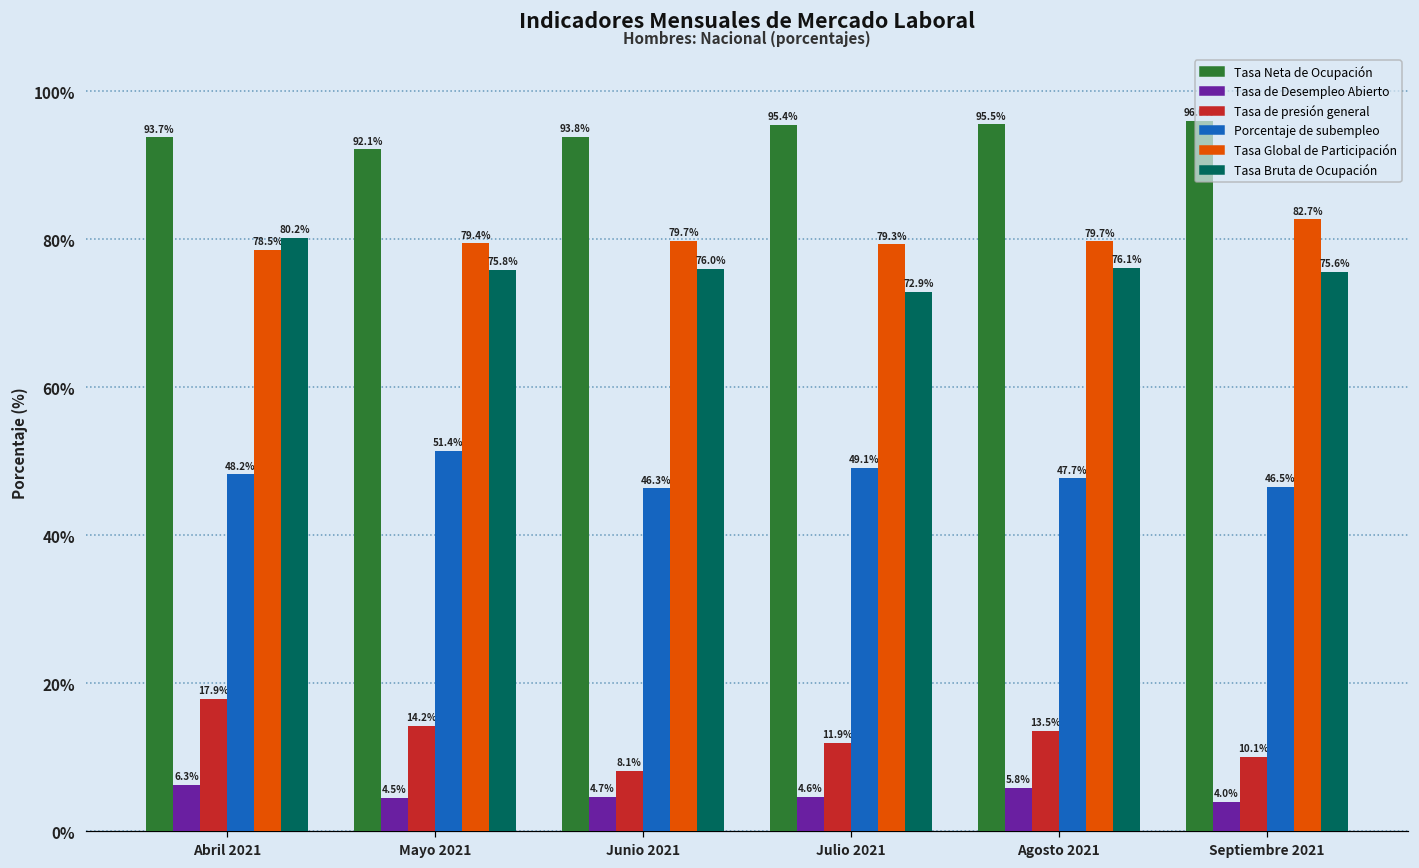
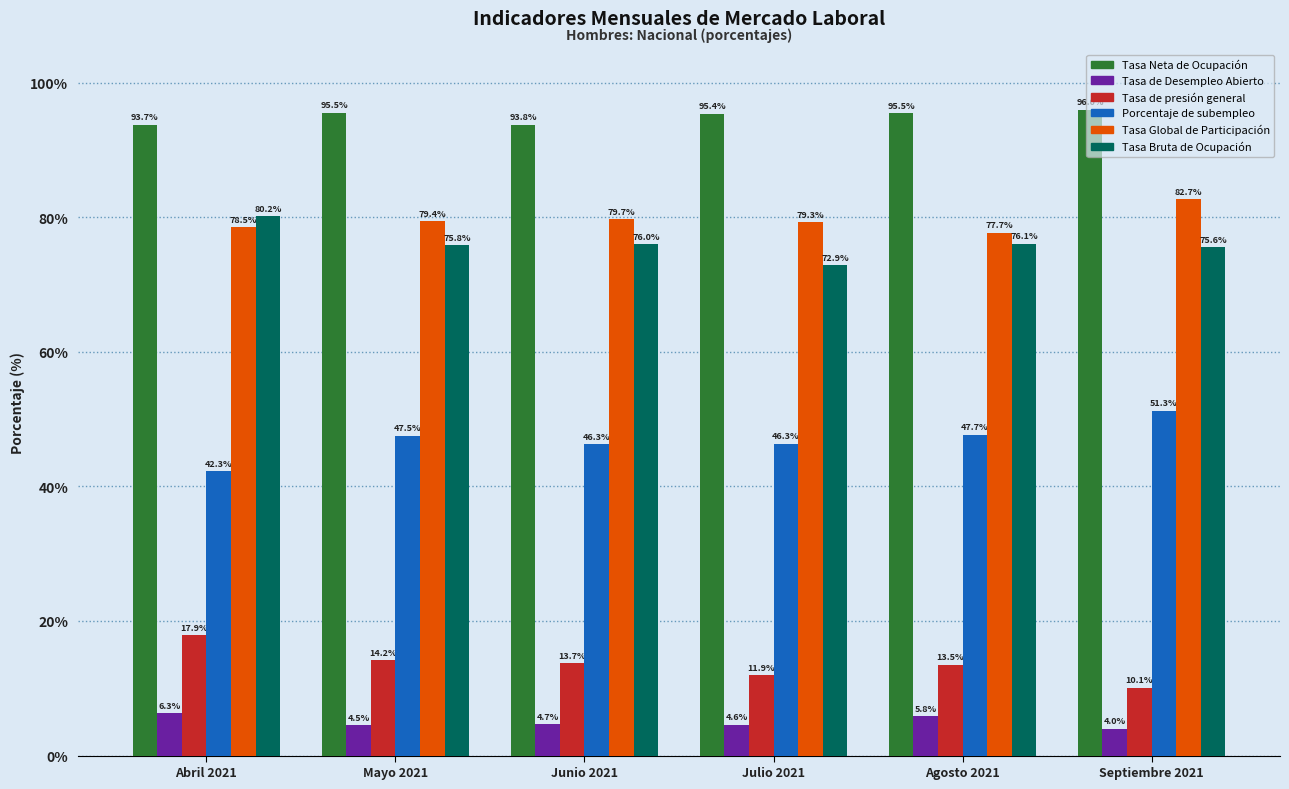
  {
    "Tasa Neta de Ocupación": {
      "Abril 2021": "93.7%",
-     "Mayo 2021": "92.1%",
+     "Mayo 2021": "95.5%",
      "Junio 2021": "93.8%",
      "Julio 2021": "95.4%",
      "Agosto 2021": "95.5%"
    },
    "Tasa de Desempleo Abierto": {
      "Abril 2021": "6.3%",
      "Mayo 2021": "4.5%",
      "Junio 2021": "4.7%",
      "Julio 2021": "4.6%",
      "Agosto 2021": "5.8%",
      "Septiembre 2021": "4.0%"
    },
    "Tasa de presión general": {
      "Abril 2021": "17.9%",
      "Mayo 2021": "14.2%",
-     "Junio 2021": "8.1%",
+     "Junio 2021": "13.7%",
      "Julio 2021": "11.9%",
      "Agosto 2021": "13.5%",
      "Septiembre 2021": "10.1%"
    },
    "Porcentaje de subempleo": {
-     "Abril 2021": "48.2%",
-     "Mayo 2021": "51.4%",
+     "Abril 2021": "42.3%",
+     "Mayo 2021": "47.5%",
      "Junio 2021": "46.3%",
-     "Julio 2021": "49.1%",
+     "Julio 2021": "46.3%",
      "Agosto 2021": "47.7%",
-     "Septiembre 2021": "46.5%"
+     "Septiembre 2021": "51.3%"
    },
    "Tasa Global de Participación": {
      "Abril 2021": "78.5%",
      "Mayo 2021": "79.4%",
      "Junio 2021": "79.7%",
      "Julio 2021": "79.3%",
-     "Agosto 2021": "79.7%",
+     "Agosto 2021": "77.7%",
      "Septiembre 2021": "82.7%"
    },
    "Tasa Bruta de Ocupación": {
      "Abril 2021": "80.2%",
      "Mayo 2021": "75.8%",
      "Junio 2021": "76.0%",
      "Julio 2021": "72.9%",
      "Agosto 2021": "76.1%",
      "Septiembre 2021": "75.6%"
    }
  }
